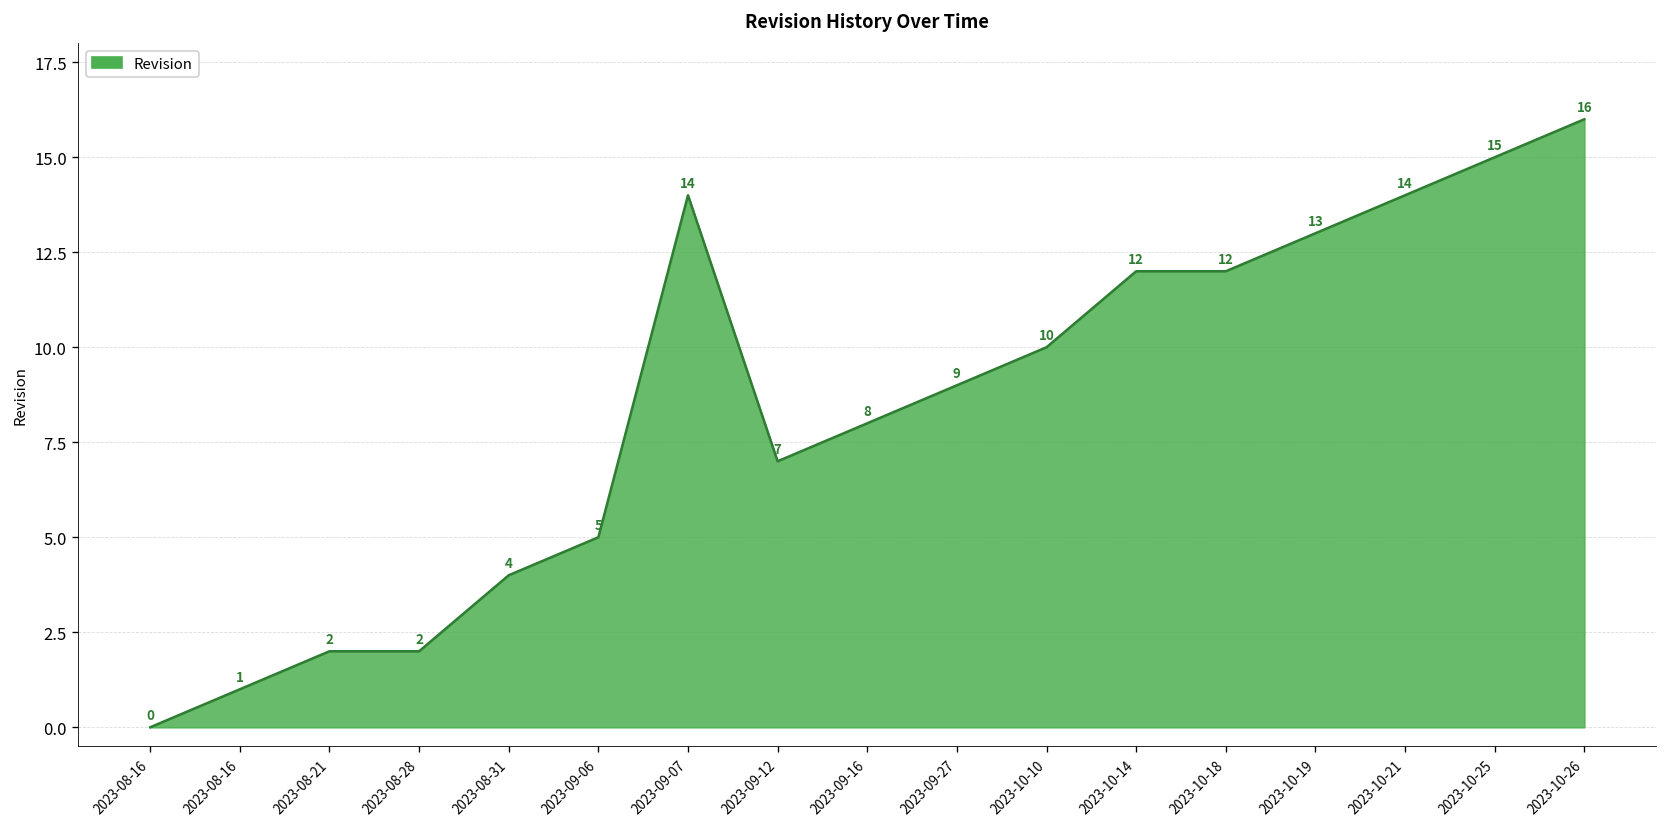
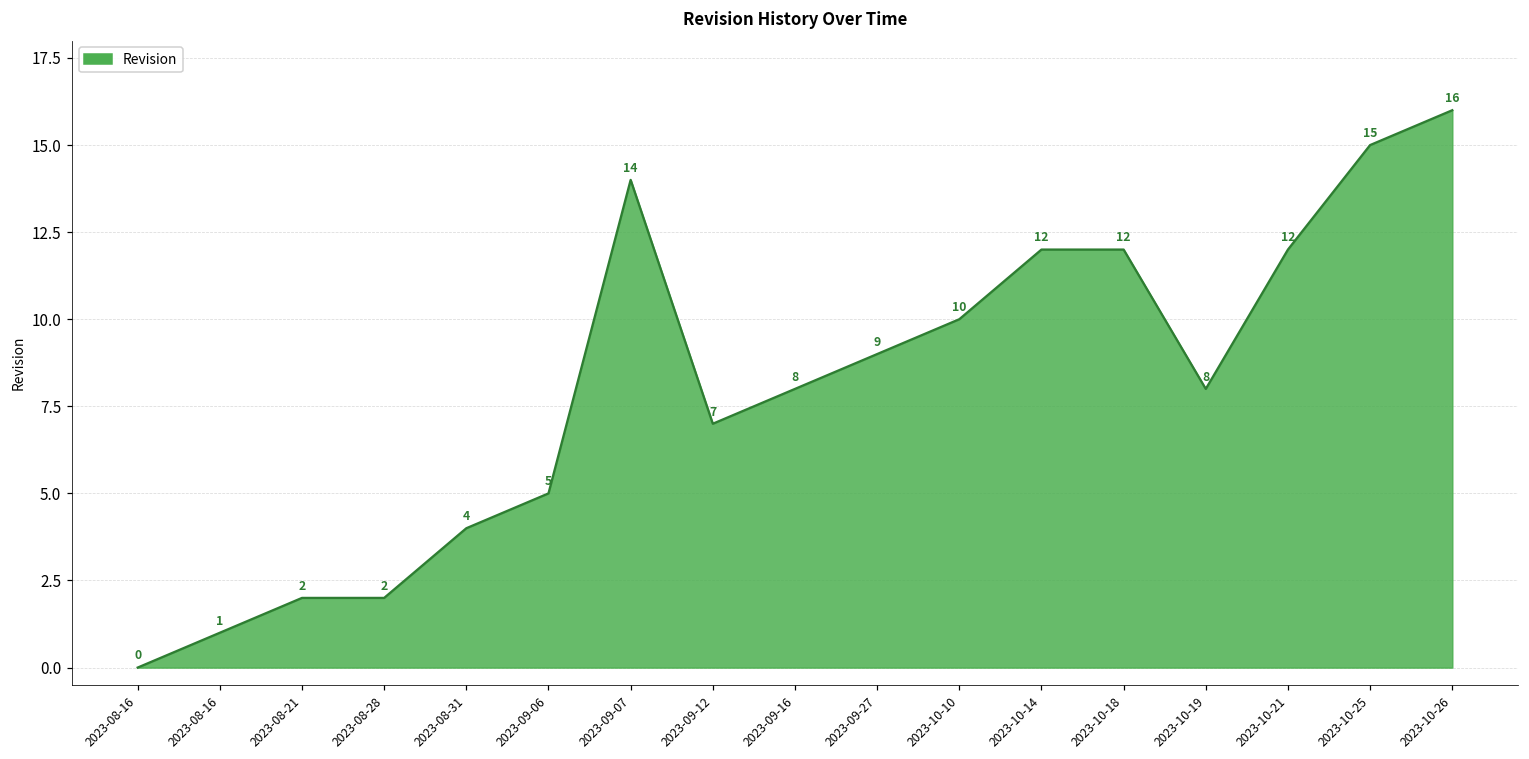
  {
    "2023-08-21": 2,
    "2023-08-28": 2,
    "2023-08-31": 4,
    "2023-09-06": 5,
    "2023-09-07": 14,
    "2023-09-12": 7,
    "2023-09-16": 8,
    "2023-09-27": 9,
    "2023-10-10": 10,
    "2023-10-14": 12,
    "2023-10-18": 12,
-   "2023-10-19": 13,
-   "2023-10-21": 14,
+   "2023-10-19": 8,
+   "2023-10-21": 12,
    "2023-10-25": 15,
    "2023-10-26": 16
  }
